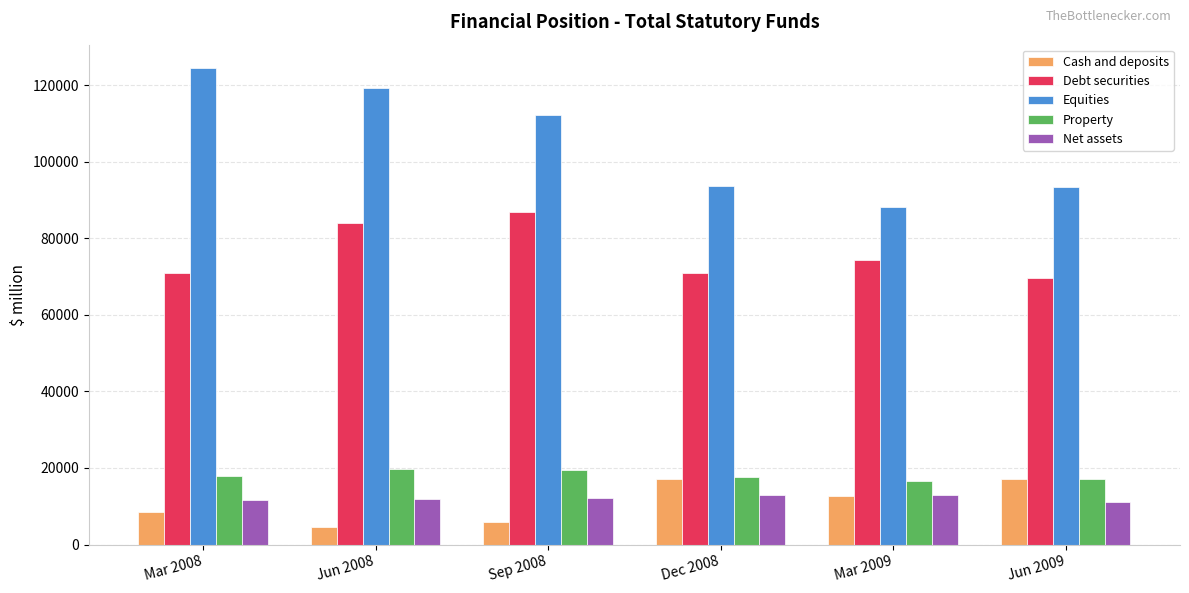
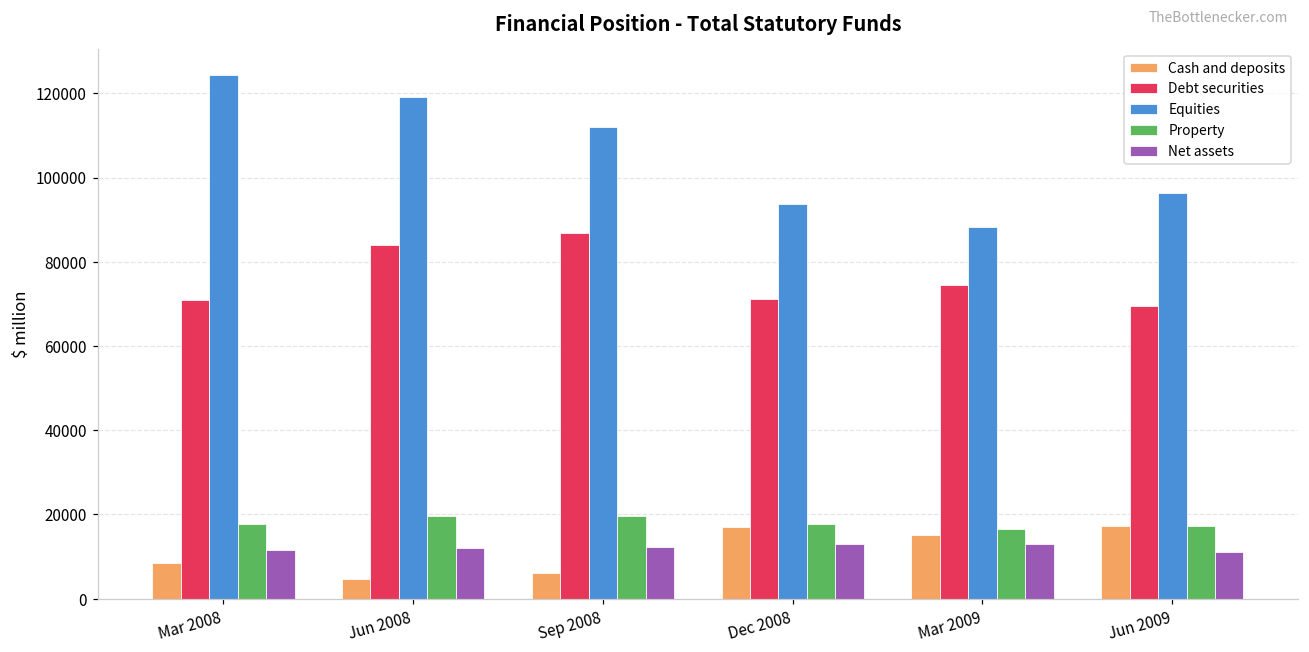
  {
    "Cash and deposits": {
      "Mar 2008": 9000,
      "Jun 2008": 5000,
      "Sep 2008": 6000,
      "Dec 2008": 17000,
-     "Mar 2009": 13000,
+     "Mar 2009": 15000,
      "Jun 2009": 17000
    },
    "Debt securities": {
      "Mar 2008": 71000,
      "Jun 2008": 84000,
      "Sep 2008": 87000,
      "Dec 2008": 71000,
      "Mar 2009": 74000,
      "Jun 2009": 69000
    },
    "Equities": {
      "Mar 2008": 124000,
      "Jun 2008": 119000,
      "Sep 2008": 112000,
      "Dec 2008": 94000,
      "Mar 2009": 88000,
-     "Jun 2009": 93000
+     "Jun 2009": 96000
    },
    "Property": {
      "Mar 2008": 18000,
      "Jun 2008": 20000,
      "Sep 2008": 20000,
      "Dec 2008": 18000,
      "Mar 2009": 17000,
      "Jun 2009": 17000
    },
    "Net assets": {
      "Mar 2008": 12000,
      "Jun 2008": 12000,
      "Sep 2008": 12000,
      "Dec 2008": 13000,
      "Mar 2009": 13000,
      "Jun 2009": 11000
    }
  }
